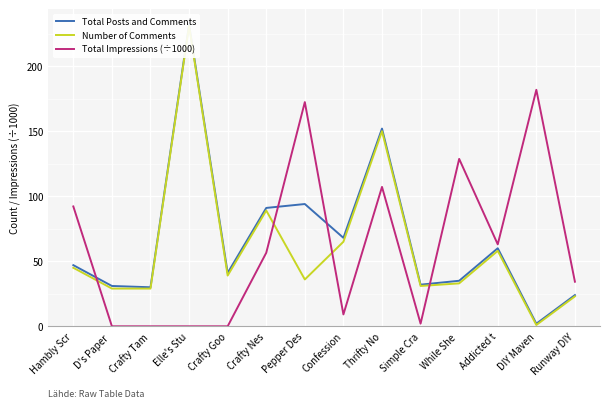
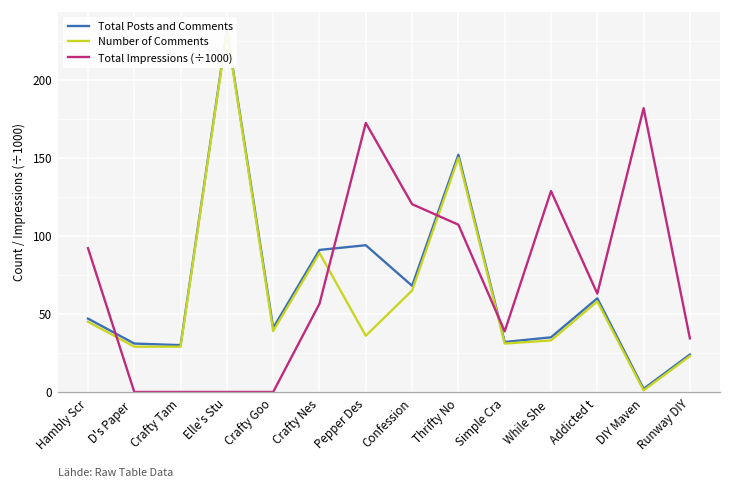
  {
    "Total Posts and Comments": {
      "Hambly Scr": 47,
      "D's Paper": 31,
      "Crafty Goo": 41,
      "Crafty Nes": 91,
      "Pepper Des": 94,
      "Confession": 68,
      "Thrifty No": 152,
      "While She": 35,
      "Addicted t": 60
    },
    "Number of Comments": {
      "Hambly Scr": 45,
      "D's Paper": 29,
      "Crafty Goo": 39,
      "Crafty Nes": 89,
      "Pepper Des": 36,
      "Confession": 65,
      "Thrifty No": 150,
      "While She": 33,
      "Addicted t": 58
    },
    "Total Impressions (÷1000)": {
      "Hambly Scr": 92,
      "D's Paper": 0,
      "Crafty Tam": 0,
      "Elle's Stu": 0,
      "Crafty Goo": 0,
      "Crafty Nes": 57,
      "Pepper Des": 172,
-     "Confession": 9,
+     "Confession": 120,
      "Thrifty No": 107,
-     "Simple Cra": 2,
+     "Simple Cra": 39,
      "While She": 129,
      "Addicted t": 63,
      "DIY Maven": 182,
      "Runway DIY": 34
    }
  }
